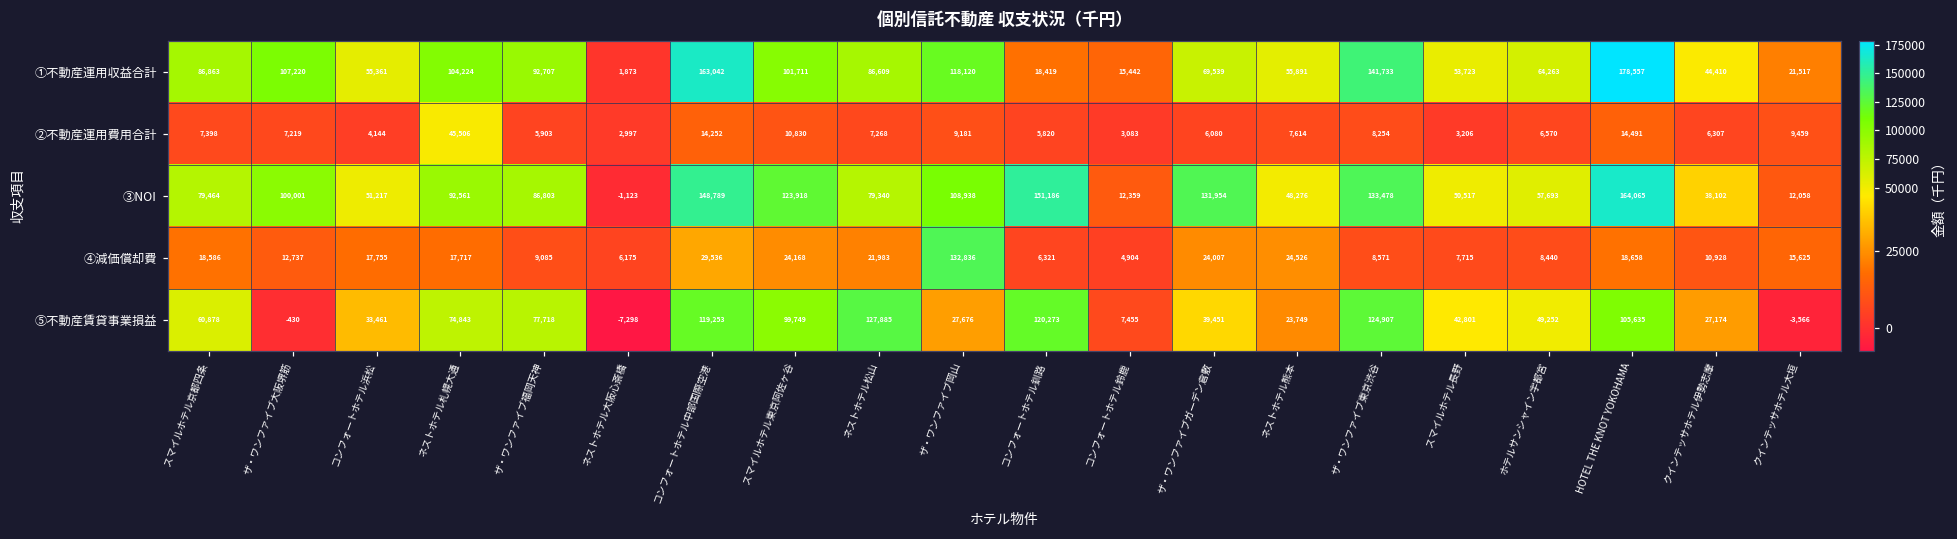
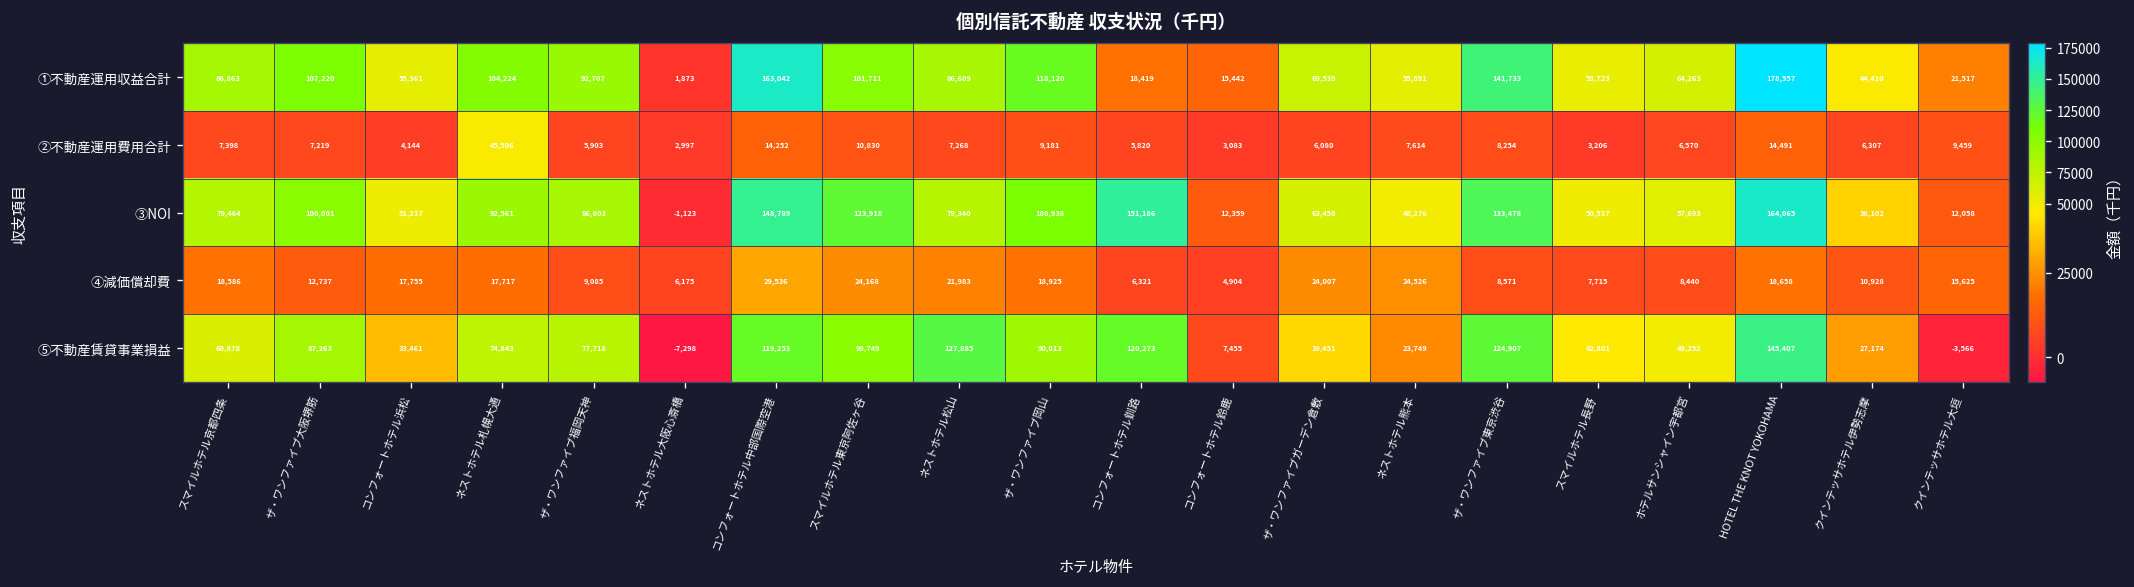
  {
    "①不動産運用収益合計": {
      "スマイルホテル京都四条": "86,863",
      "ザ・ワンファイブ大阪堺筋": "107,220",
      "コンフォートホテル浜松": "55,361",
      "ネストホテル札幌大通": "104,224",
      "ザ・ワンファイブ福岡天神": "92,707",
      "ネストホテル大阪心斎橋": "1,873",
      "コンフォートホテル中部国際空港": "163,042",
      "スマイルホテル東京阿佐ヶ谷": "101,711",
      "ネストホテル松山": "86,609",
      "ザ・ワンファイブ岡山": "118,120",
      "コンフォートホテル釧路": "18,419",
      "コンフォートホテル鈴鹿": "15,442",
      "ザ・ワンファイブガーデン倉敷": "69,539",
      "ネストホテル熊本": "55,891",
      "ザ・ワンファイブ東京渋谷": "141,733",
      "スマイルホテル長野": "53,723",
      "ホテルサンシャイン宇都宮": "64,263",
      "HOTEL THE KNOT YOKOHAMA": "178,557",
      "クインテッサホテル伊勢志摩": "44,410",
      "クインテッサホテル大垣": "21,517"
    },
    "②不動産運用費用合計": {
      "スマイルホテル京都四条": "7,398",
      "ザ・ワンファイブ大阪堺筋": "7,219",
      "コンフォートホテル浜松": "4,144",
      "ネストホテル札幌大通": "45,506",
      "ザ・ワンファイブ福岡天神": "5,903",
      "ネストホテル大阪心斎橋": "2,997",
      "コンフォートホテル中部国際空港": "14,252",
      "スマイルホテル東京阿佐ヶ谷": "10,830",
      "ネストホテル松山": "7,268",
      "ザ・ワンファイブ岡山": "9,181",
      "コンフォートホテル釧路": "5,820",
      "コンフォートホテル鈴鹿": "3,083",
      "ザ・ワンファイブガーデン倉敷": "6,080",
      "ネストホテル熊本": "7,614",
      "ザ・ワンファイブ東京渋谷": "8,254",
      "スマイルホテル長野": "3,206",
      "ホテルサンシャイン宇都宮": "6,570",
      "HOTEL THE KNOT YOKOHAMA": "14,491",
      "クインテッサホテル伊勢志摩": "6,307",
      "クインテッサホテル大垣": "9,459"
    },
    "③NOI": {
      "スマイルホテル京都四条": "79,464",
      "ザ・ワンファイブ大阪堺筋": "100,001",
      "コンフォートホテル浜松": "51,217",
      "ネストホテル札幌大通": "92,561",
      "ザ・ワンファイブ福岡天神": "86,803",
      "ネストホテル大阪心斎橋": "-1,123",
      "コンフォートホテル中部国際空港": "148,789",
      "スマイルホテル東京阿佐ヶ谷": "123,918",
      "ネストホテル松山": "79,340",
      "ザ・ワンファイブ岡山": "108,938",
      "コンフォートホテル釧路": "151,186",
      "コンフォートホテル鈴鹿": "12,359",
-     "ザ・ワンファイブガーデン倉敷": "131,954",
+     "ザ・ワンファイブガーデン倉敷": "63,458",
      "ネストホテル熊本": "48,276",
      "ザ・ワンファイブ東京渋谷": "133,478",
      "スマイルホテル長野": "50,517",
      "ホテルサンシャイン宇都宮": "57,693",
      "HOTEL THE KNOT YOKOHAMA": "164,065",
      "クインテッサホテル伊勢志摩": "38,102",
      "クインテッサホテル大垣": "12,058"
    },
    "④減価償却費": {
      "スマイルホテル京都四条": "18,586",
      "ザ・ワンファイブ大阪堺筋": "12,737",
      "コンフォートホテル浜松": "17,755",
      "ネストホテル札幌大通": "17,717",
      "ザ・ワンファイブ福岡天神": "9,085",
      "ネストホテル大阪心斎橋": "6,175",
      "コンフォートホテル中部国際空港": "29,536",
      "スマイルホテル東京阿佐ヶ谷": "24,168",
      "ネストホテル松山": "21,983",
-     "ザ・ワンファイブ岡山": "132,836",
+     "ザ・ワンファイブ岡山": "18,925",
      "コンフォートホテル釧路": "6,321",
      "コンフォートホテル鈴鹿": "4,904",
      "ザ・ワンファイブガーデン倉敷": "24,007",
      "ネストホテル熊本": "24,526",
      "ザ・ワンファイブ東京渋谷": "8,571",
      "スマイルホテル長野": "7,715",
      "ホテルサンシャイン宇都宮": "8,440",
      "HOTEL THE KNOT YOKOHAMA": "18,658",
      "クインテッサホテル伊勢志摩": "10,928",
      "クインテッサホテル大垣": "15,625"
    },
    "⑤不動産賃貸事業損益": {
      "スマイルホテル京都四条": "60,878",
-     "ザ・ワンファイブ大阪堺筋": "-430",
+     "ザ・ワンファイブ大阪堺筋": "87,263",
      "コンフォートホテル浜松": "33,461",
      "ネストホテル札幌大通": "74,843",
      "ザ・ワンファイブ福岡天神": "77,718",
      "ネストホテル大阪心斎橋": "-7,298",
      "コンフォートホテル中部国際空港": "119,253",
      "スマイルホテル東京阿佐ヶ谷": "99,749",
      "ネストホテル松山": "127,885",
-     "ザ・ワンファイブ岡山": "27,676",
+     "ザ・ワンファイブ岡山": "90,013",
      "コンフォートホテル釧路": "120,273",
      "コンフォートホテル鈴鹿": "7,455",
      "ザ・ワンファイブガーデン倉敷": "39,451",
      "ネストホテル熊本": "23,749",
      "ザ・ワンファイブ東京渋谷": "124,907",
      "スマイルホテル長野": "42,801",
      "ホテルサンシャイン宇都宮": "49,252",
-     "HOTEL THE KNOT YOKOHAMA": "105,635",
+     "HOTEL THE KNOT YOKOHAMA": "145,407",
      "クインテッサホテル伊勢志摩": "27,174",
      "クインテッサホテル大垣": "-3,566"
    }
  }
